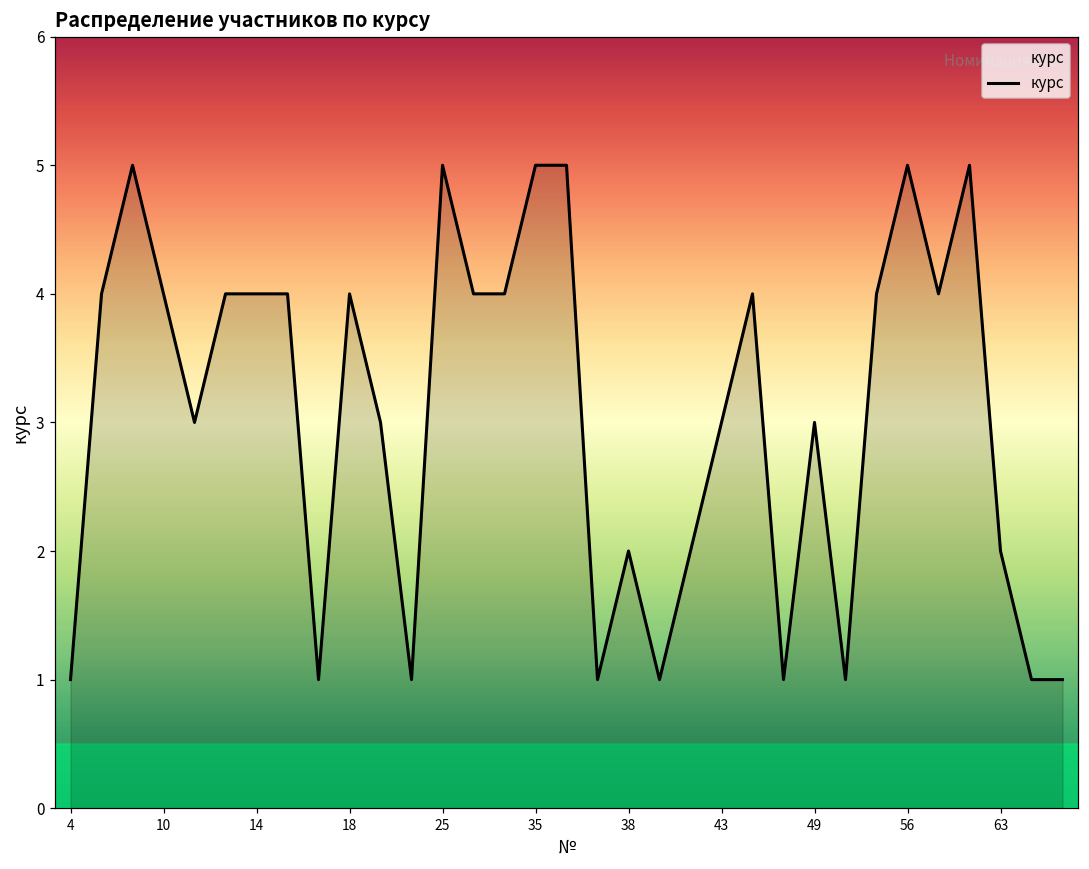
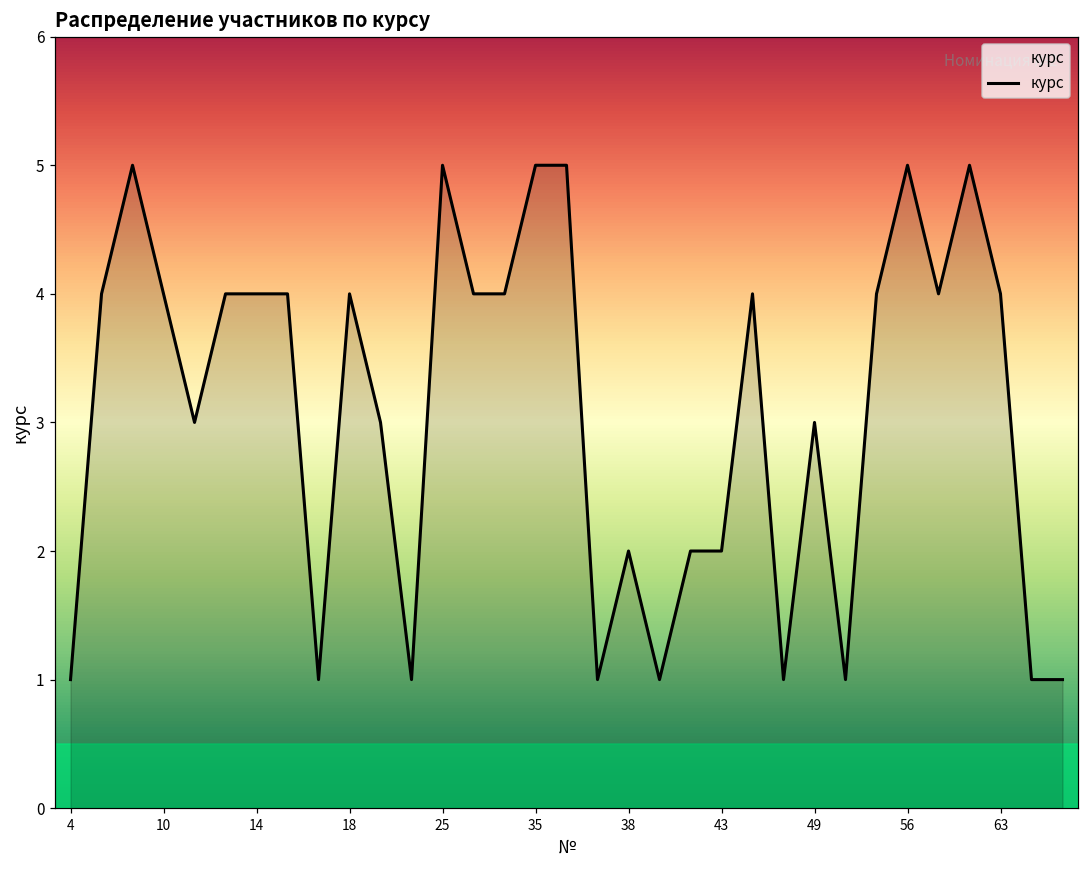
  {
    "18": 4,
    "35": 5,
    "38": 2,
-   "43": 3,
+   "43": 2,
    "49": 3,
    "56": 5,
-   "63": 2
+   "63": 4
  }
